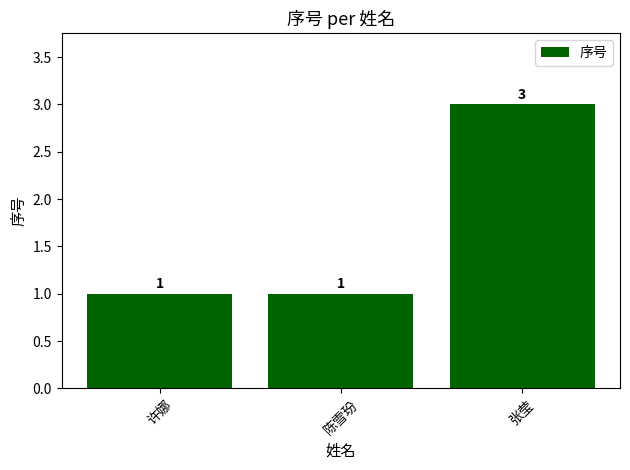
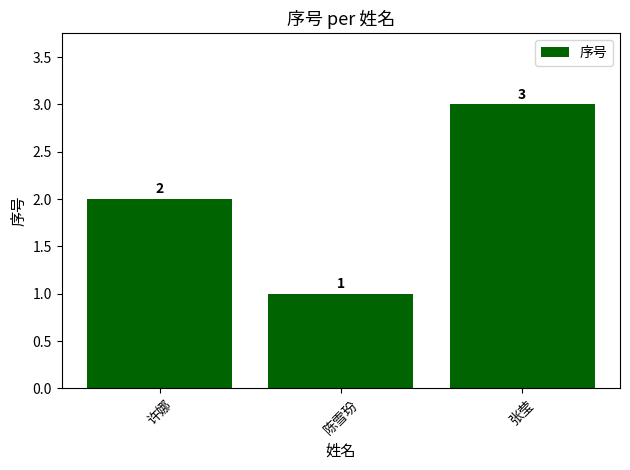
  {
-   "许娜": 1,
+   "许娜": 2,
    "陈雪玢": 1,
    "张莹": 3
  }
